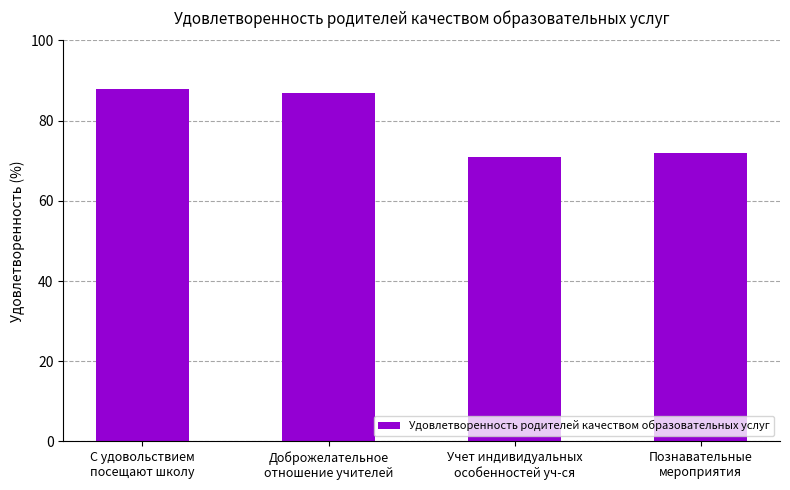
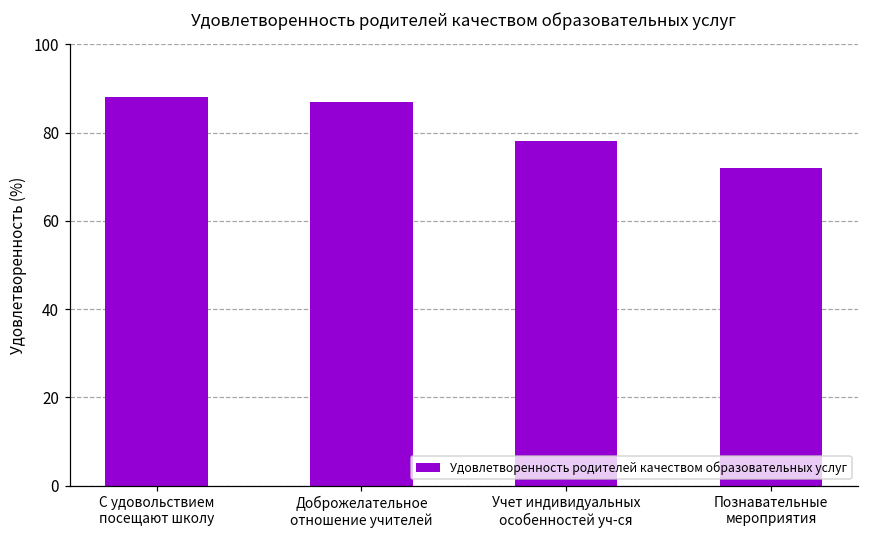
  {
    "С удовольствием посещают школу": 88,
    "Доброжелательное отношение учителей": 87,
-   "Учет индивидуальных особенностей уч-ся": 71,
+   "Учет индивидуальных особенностей уч-ся": 78,
    "Познавательные мероприятия": 72
  }
